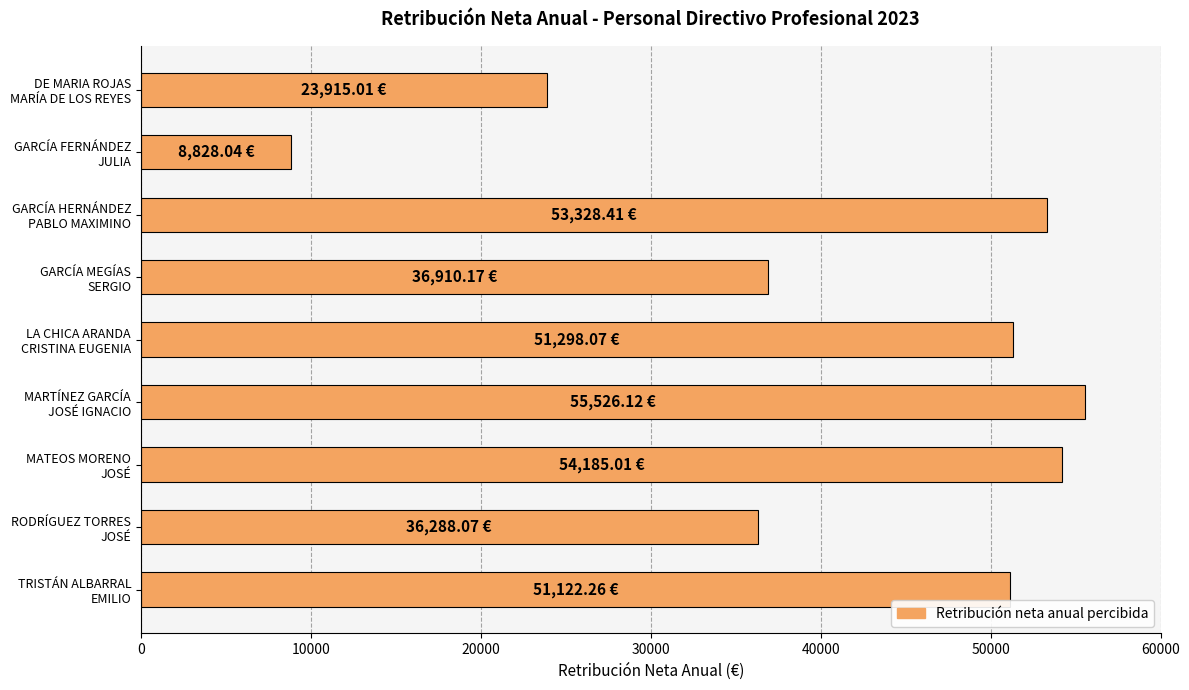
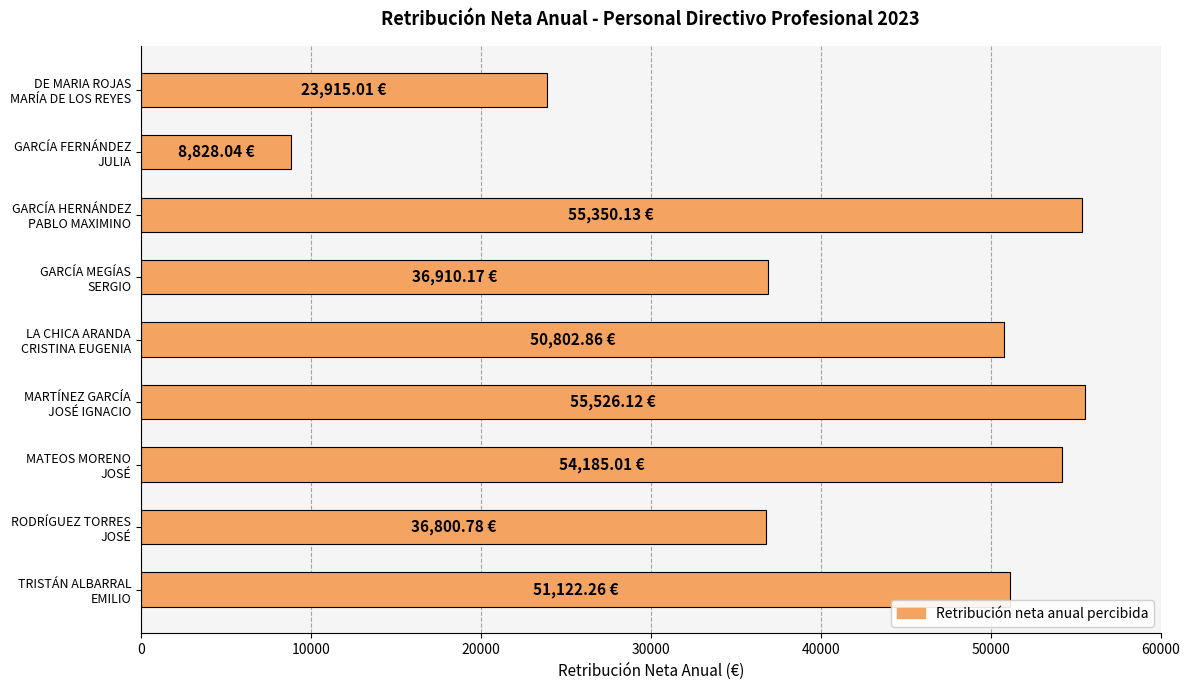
  {
    "DE MARIA ROJAS MARÍA DE LOS REYES": "23,915.01",
    "GARCÍA FERNÁNDEZ JULIA": "8,828.04",
-   "GARCÍA HERNÁNDEZ PABLO MAXIMINO": "53,328.41",
+   "GARCÍA HERNÁNDEZ PABLO MAXIMINO": "55,350.13",
    "GARCÍA MEGÍAS SERGIO": "36,910.17",
-   "LA CHICA ARANDA CRISTINA EUGENIA": "51,298.07",
+   "LA CHICA ARANDA CRISTINA EUGENIA": "50,802.86",
    "MARTÍNEZ GARCÍA JOSÉ IGNACIO": "55,526.12",
    "MATEOS MORENO JOSÉ": "54,185.01",
-   "RODRÍGUEZ TORRES JOSÉ": "36,288.07",
+   "RODRÍGUEZ TORRES JOSÉ": "36,800.78",
    "TRISTÁN ALBARRAL EMILIO": "51,122.26"
  }
